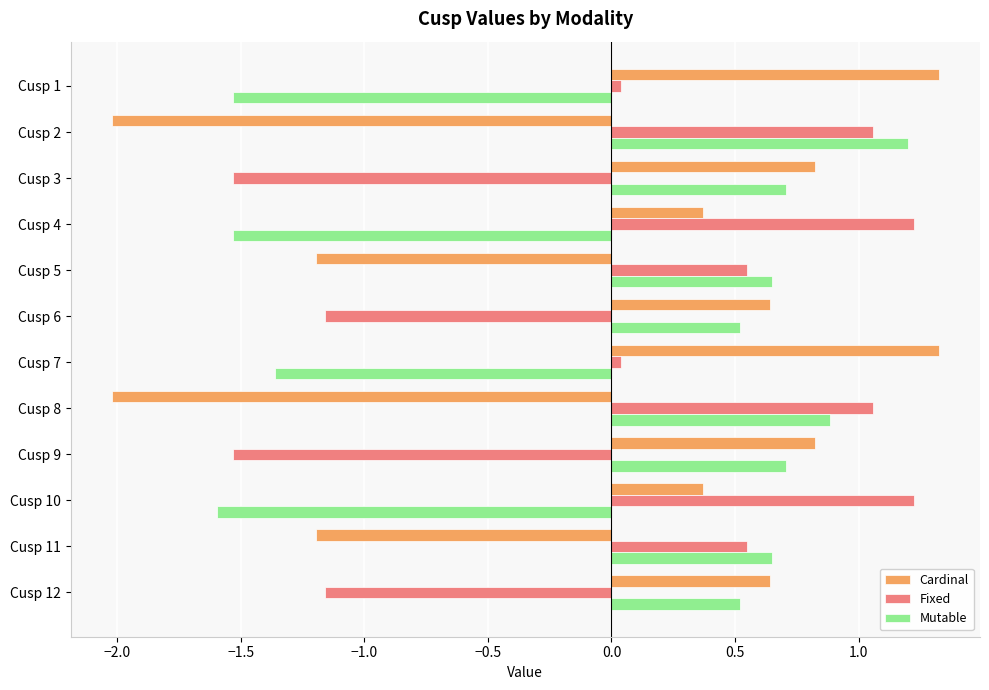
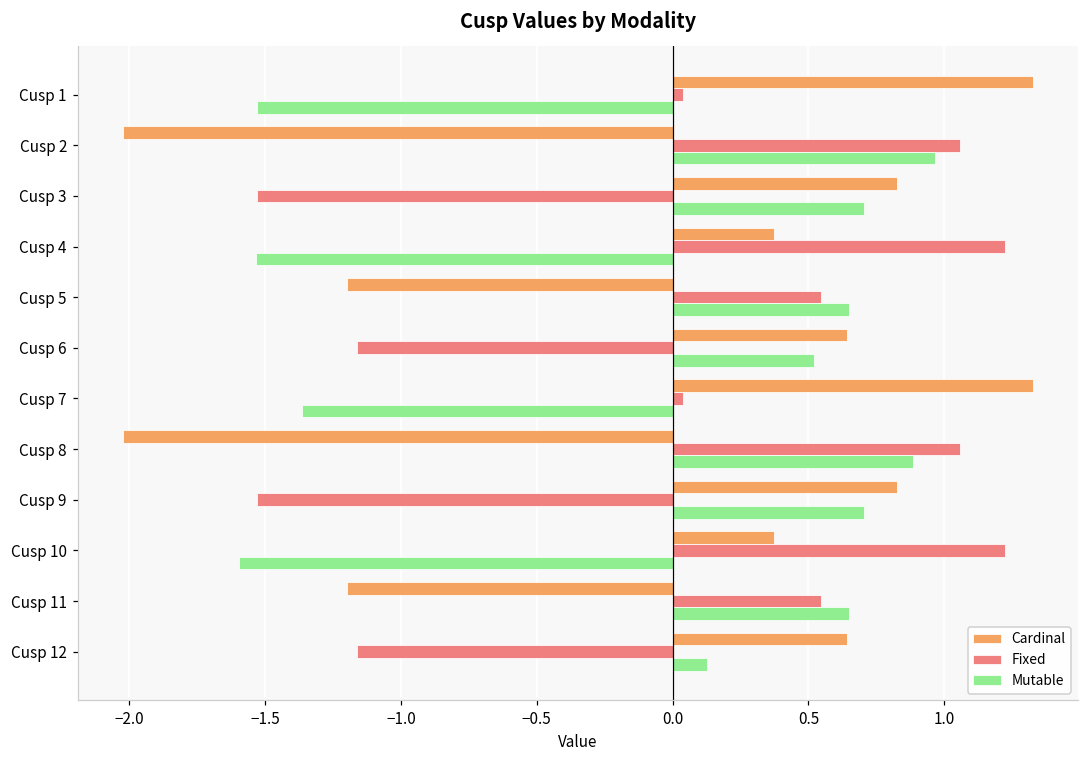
  {
    "Mutable": {
      "Cusp 1": -1.53,
-     "Cusp 2": 1.20,
+     "Cusp 2": 0.96,
      "Cusp 3": 0.71,
      "Cusp 4": -1.53,
      "Cusp 5": 0.65,
      "Cusp 6": 0.52,
      "Cusp 7": -1.36,
      "Cusp 8": 0.88,
      "Cusp 9": 0.71,
      "Cusp 10": -1.60,
      "Cusp 11": 0.65,
-     "Cusp 12": 0.52
+     "Cusp 12": 0.13
    }
  }
